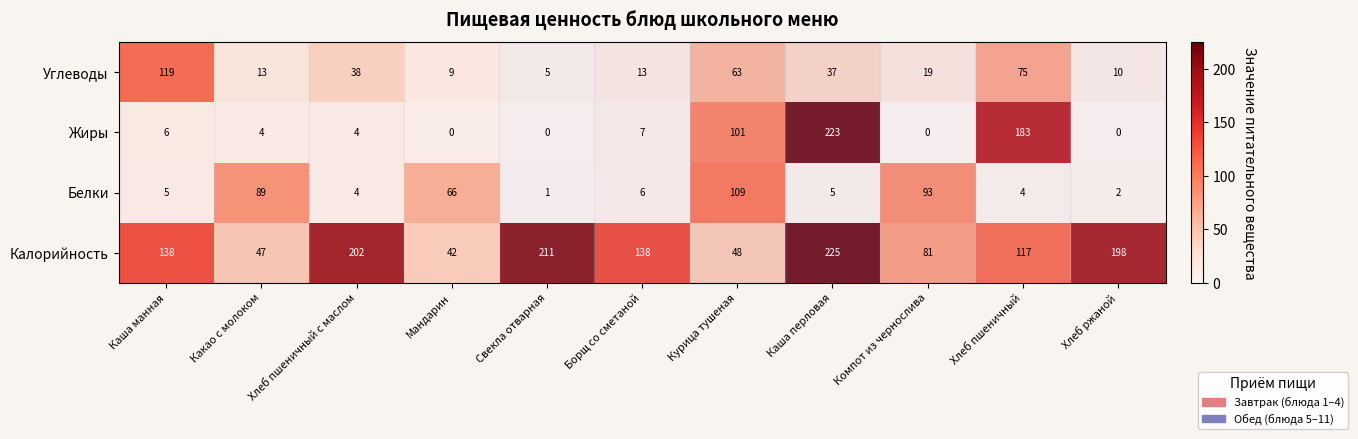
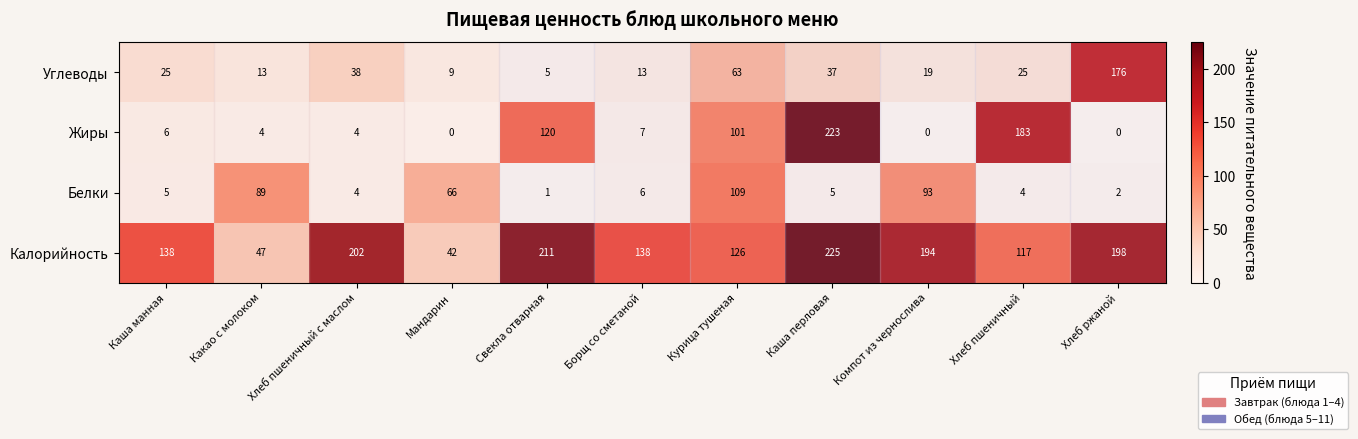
  {
    "Углеводы": {
-     "Каша манная": 119,
+     "Каша манная": 25,
      "Какао с молоком": 13,
      "Хлеб пшеничный с маслом": 38,
      "Мандарин": 9,
      "Свекла отварная": 5,
      "Борщ со сметаной": 13,
      "Курица тушеная": 63,
      "Каша перловая": 37,
      "Компот из чернослива": 19,
-     "Хлеб пшеничный": 75,
-     "Хлеб ржаной": 10
+     "Хлеб пшеничный": 25,
+     "Хлеб ржаной": 176
    },
    "Жиры": {
      "Каша манная": 6,
      "Какао с молоком": 4,
      "Хлеб пшеничный с маслом": 4,
      "Мандарин": 0,
-     "Свекла отварная": 0,
+     "Свекла отварная": 120,
      "Борщ со сметаной": 7,
      "Курица тушеная": 101,
      "Каша перловая": 223,
      "Компот из чернослива": 0,
      "Хлеб пшеничный": 183,
      "Хлеб ржаной": 0
    },
    "Белки": {
      "Каша манная": 5,
      "Какао с молоком": 89,
      "Хлеб пшеничный с маслом": 4,
      "Мандарин": 66,
      "Свекла отварная": 1,
      "Борщ со сметаной": 6,
      "Курица тушеная": 109,
      "Каша перловая": 5,
      "Компот из чернослива": 93,
      "Хлеб пшеничный": 4,
      "Хлеб ржаной": 2
    },
    "Калорийность": {
      "Каша манная": 138,
      "Какао с молоком": 47,
      "Хлеб пшеничный с маслом": 202,
      "Мандарин": 42,
      "Свекла отварная": 211,
      "Борщ со сметаной": 138,
-     "Курица тушеная": 48,
+     "Курица тушеная": 126,
      "Каша перловая": 225,
-     "Компот из чернослива": 81,
+     "Компот из чернослива": 194,
      "Хлеб пшеничный": 117,
      "Хлеб ржаной": 198
    }
  }
